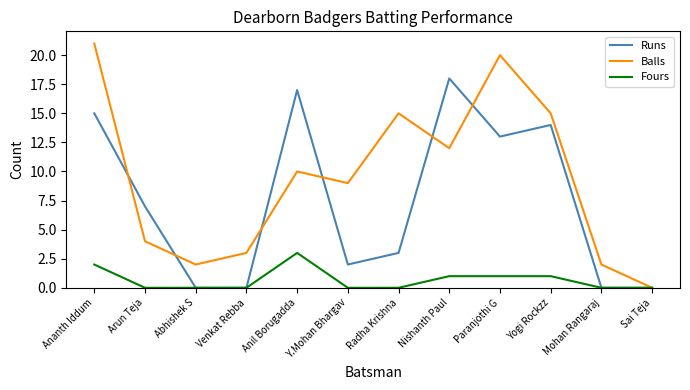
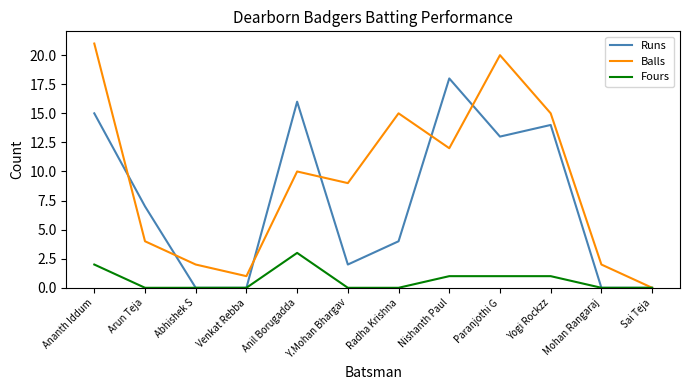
  {
    "Runs": {
      "Ananth Iddum": 15,
      "Arun Teja": 7,
-     "Anil Borugadda": 17,
+     "Anil Borugadda": 16,
      "Y.Mohan Bhargav": 2,
-     "Radha Krishna": 3,
+     "Radha Krishna": 4,
      "Nishanth Paul": 18,
      "Paranjothi G": 13,
      "Yogi Rockzz": 14
    },
    "Balls": {
      "Ananth Iddum": 21,
      "Arun Teja": 4,
      "Abhishek S": 2,
-     "Venkat Rebba": 3,
+     "Venkat Rebba": 1,
      "Anil Borugadda": 10,
      "Y.Mohan Bhargav": 9,
      "Radha Krishna": 15,
      "Nishanth Paul": 12,
      "Paranjothi G": 20,
      "Yogi Rockzz": 15,
      "Mohan Rangaraj": 2
    },
    "Fours": {
      "Ananth Iddum": 2,
      "Arun Teja": 0,
      "Anil Borugadda": 3,
      "Y.Mohan Bhargav": 0,
      "Radha Krishna": 0,
      "Nishanth Paul": 1,
      "Paranjothi G": 1,
      "Yogi Rockzz": 1
    }
  }
